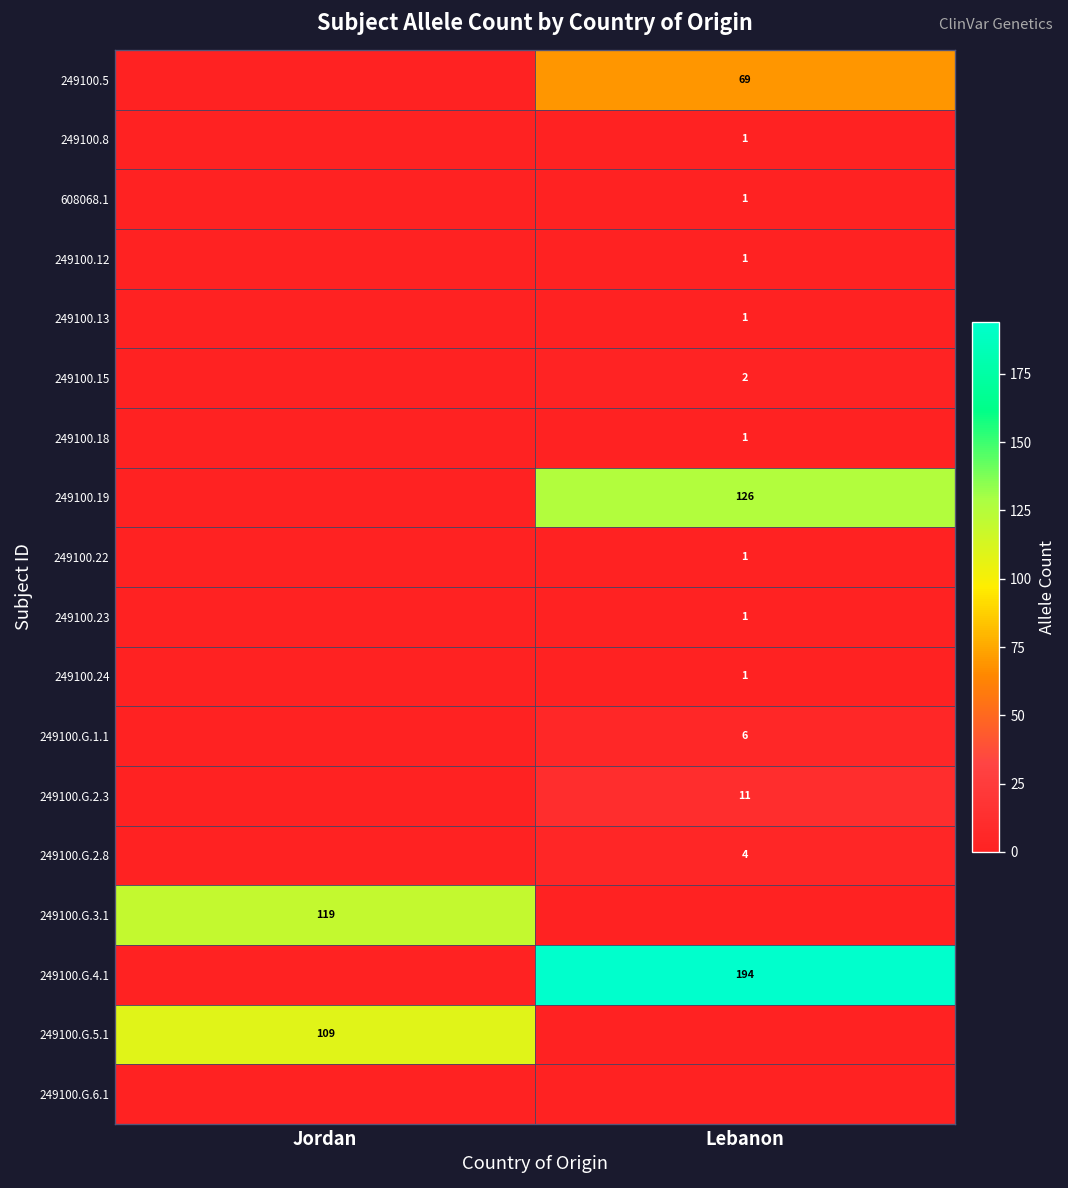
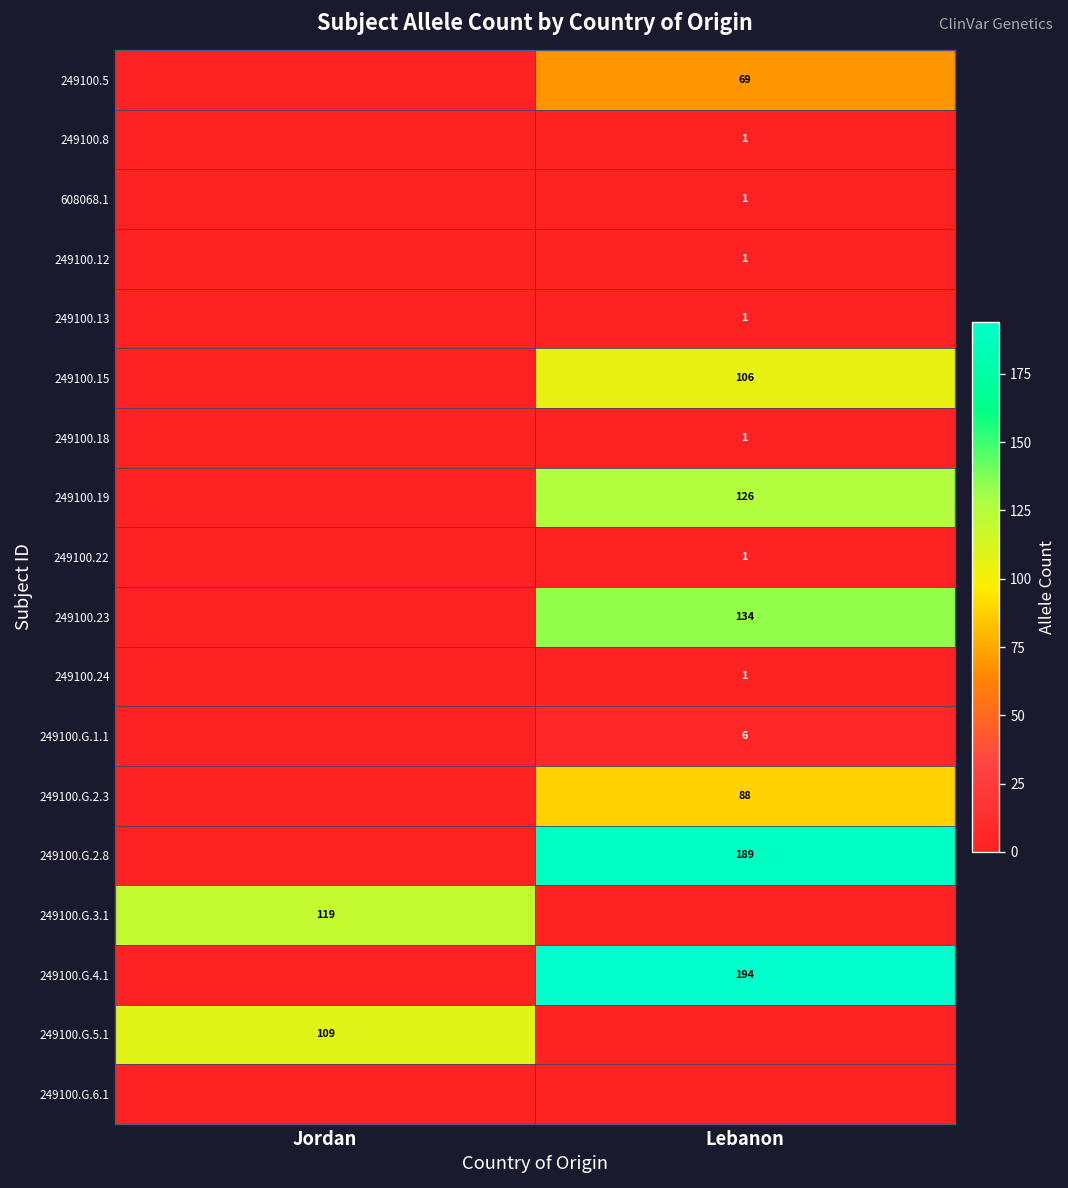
  {
    "249100.5": {
      "Lebanon": 69
    },
    "249100.8": {
      "Lebanon": 1
    },
    "608068.1": {
      "Lebanon": 1
    },
    "249100.12": {
      "Lebanon": 1
    },
    "249100.13": {
      "Lebanon": 1
    },
    "249100.15": {
-     "Lebanon": 2
+     "Lebanon": 106
    },
    "249100.18": {
      "Lebanon": 1
    },
    "249100.19": {
      "Lebanon": 126
    },
    "249100.22": {
      "Lebanon": 1
    },
    "249100.23": {
-     "Lebanon": 1
+     "Lebanon": 134
    },
    "249100.24": {
      "Lebanon": 1
    },
    "249100.G.1.1": {
      "Lebanon": 6
    },
    "249100.G.2.3": {
-     "Lebanon": 11
+     "Lebanon": 88
    },
    "249100.G.2.8": {
-     "Lebanon": 4
+     "Lebanon": 189
    },
    "249100.G.3.1": {
      "Jordan": 119
    },
    "249100.G.4.1": {
      "Lebanon": 194
    },
    "249100.G.5.1": {
      "Jordan": 109
    }
  }
